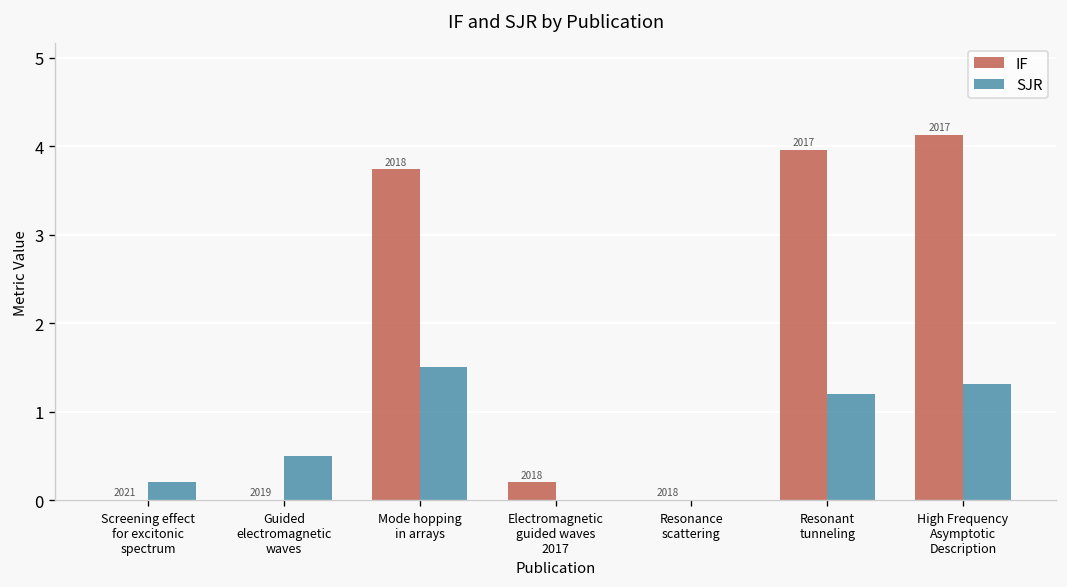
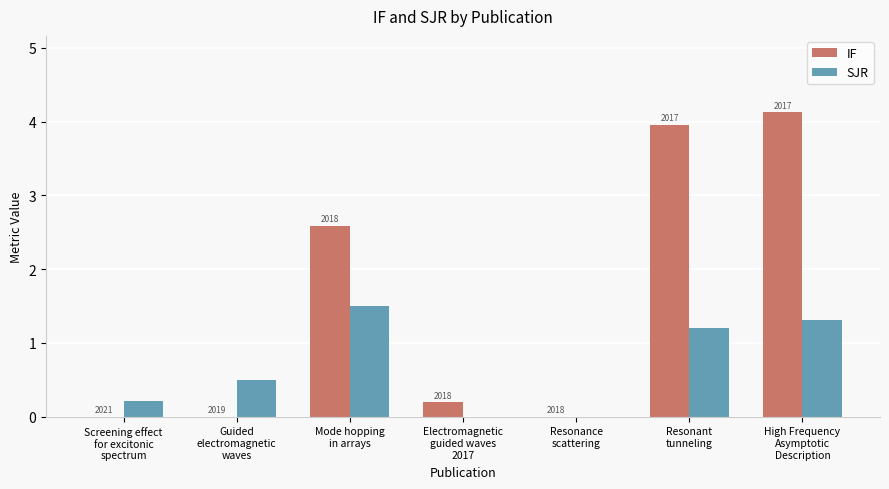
  {
    "IF": {
-     "Mode hopping in arrays": 3.7
+     "Mode hopping in arrays": 2.6
    },
    "SJR": {
      "Screening effect for excitonic spectrum": 0.2,
      "Guided electromagnetic waves": 0.5,
      "Mode hopping in arrays": 1.5,
      "Electromagnetic guided waves 2017": 0.0,
      "Resonance scattering": 0.0,
      "Resonant tunneling": 1.2,
      "High Frequency Asymptotic Description": 1.3
    }
  }
